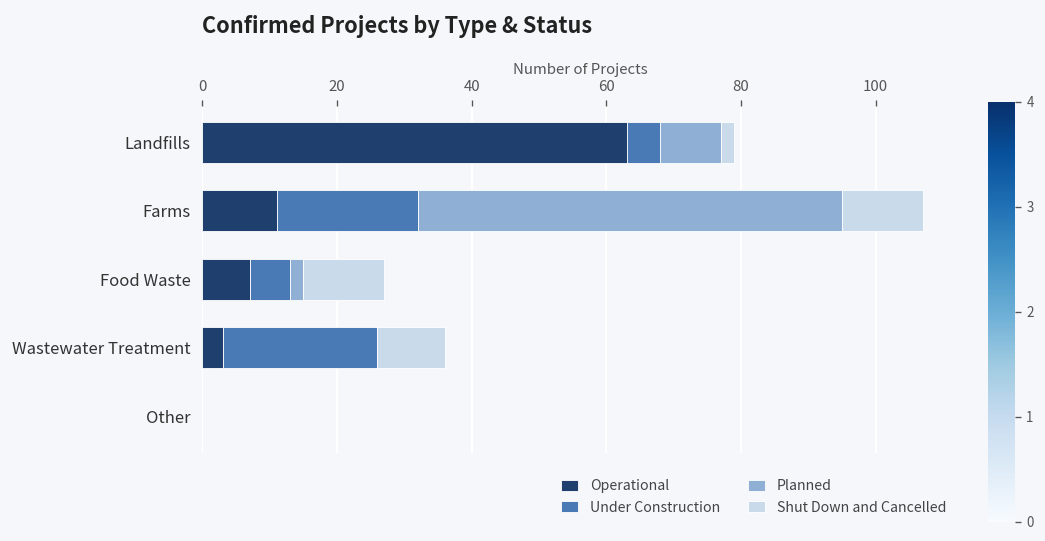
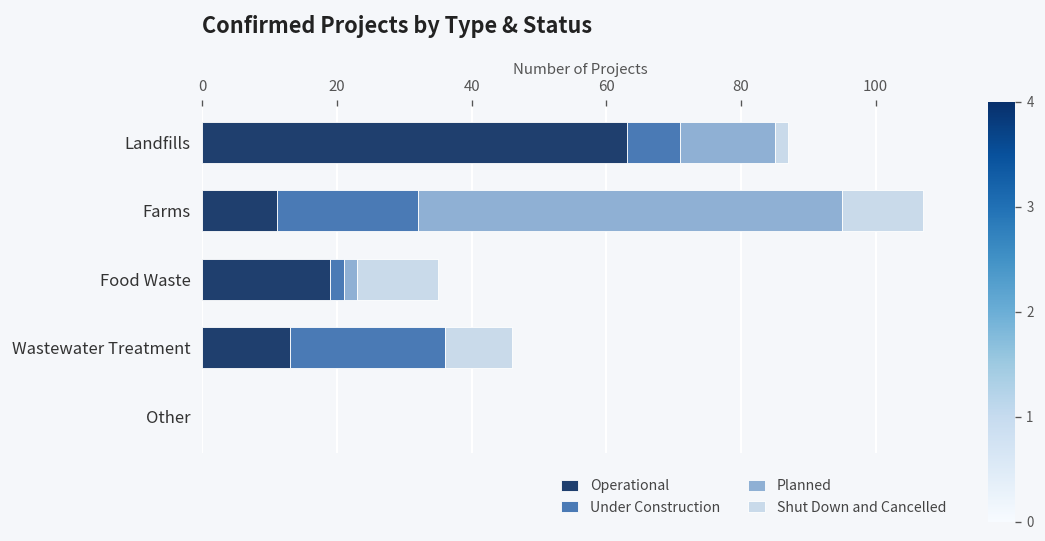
  {
    "Operational": {
      "Landfills": 63,
      "Farms": 11,
-     "Food Waste": 7,
-     "Wastewater Treatment": 3,
+     "Food Waste": 19,
+     "Wastewater Treatment": 13,
      "Other": 0
    },
    "Under Construction": {
-     "Landfills": 5,
+     "Landfills": 8,
      "Farms": 21,
-     "Food Waste": 6,
+     "Food Waste": 2,
      "Wastewater Treatment": 23,
      "Other": 0
    },
    "Planned": {
-     "Landfills": 9,
+     "Landfills": 14,
      "Farms": 63,
      "Food Waste": 2,
      "Wastewater Treatment": 0,
      "Other": 0
    },
    "Shut Down and Cancelled": {
      "Landfills": 2,
      "Farms": 12,
      "Food Waste": 12,
      "Wastewater Treatment": 10,
      "Other": 0
    }
  }
